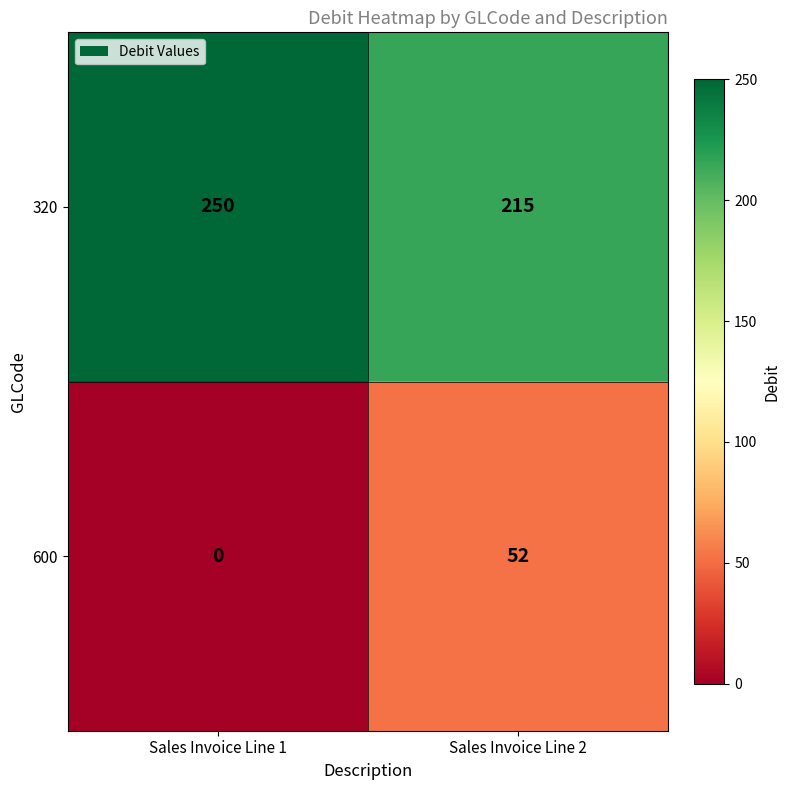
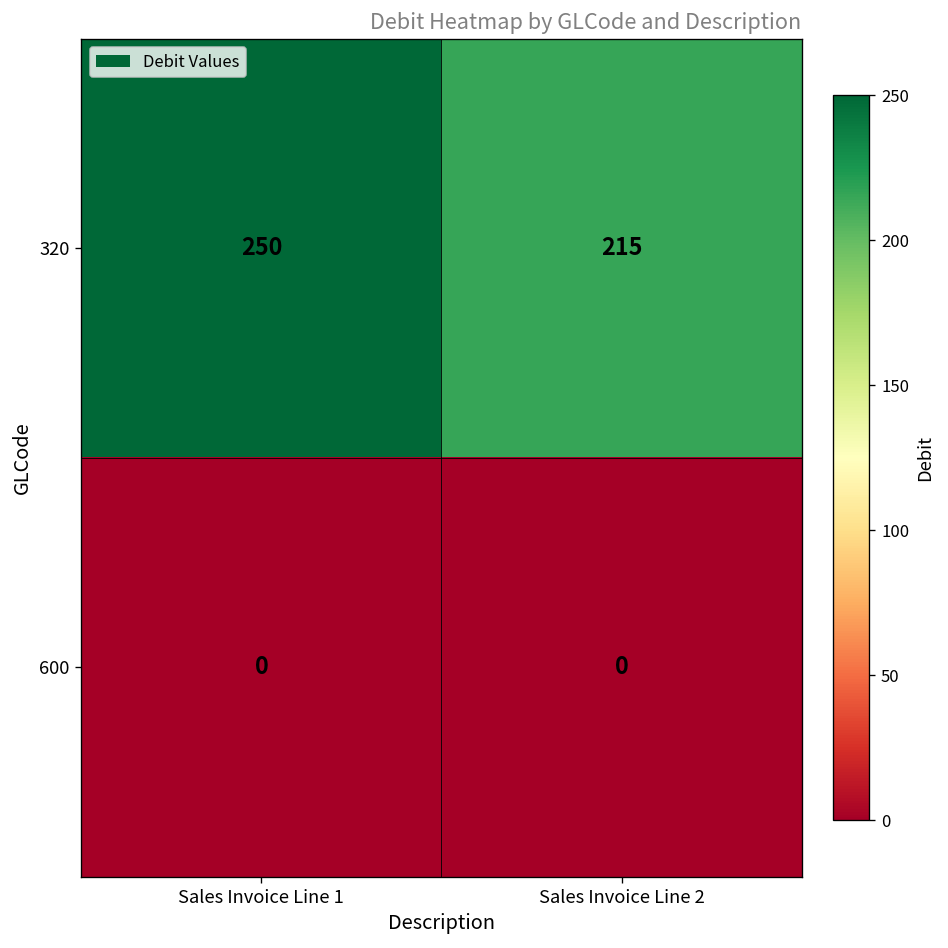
  {
    "320": {
      "Sales Invoice Line 1": 250,
      "Sales Invoice Line 2": 215
    },
    "600": {
      "Sales Invoice Line 1": 0,
-     "Sales Invoice Line 2": 52
+     "Sales Invoice Line 2": 0
    }
  }
